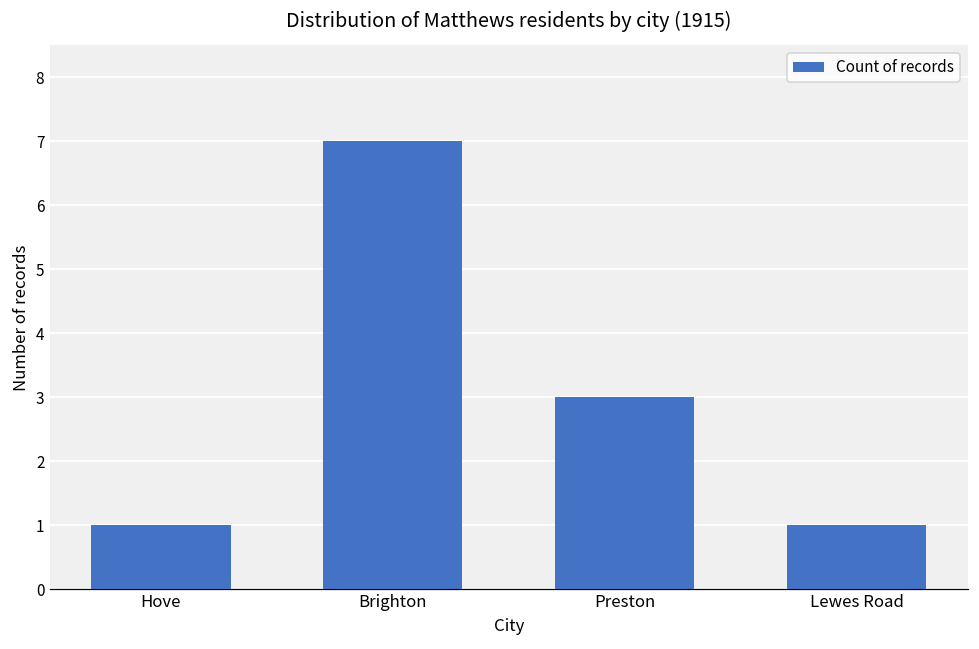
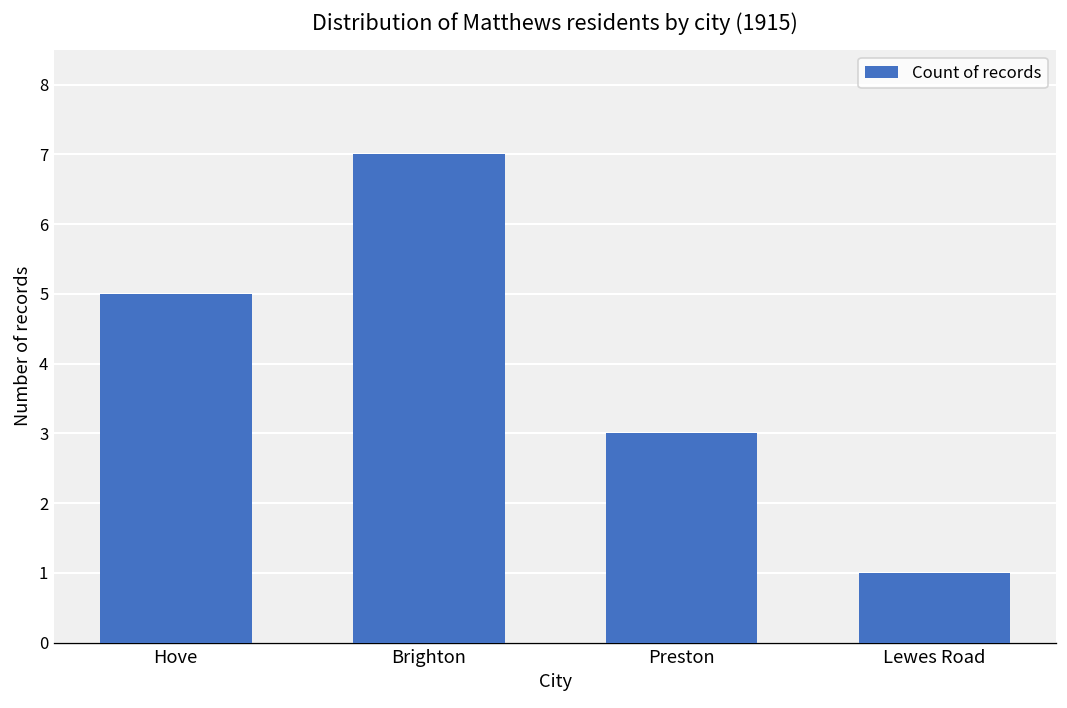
  {
-   "Hove": 1,
+   "Hove": 5,
    "Brighton": 7,
    "Preston": 3,
    "Lewes Road": 1
  }
